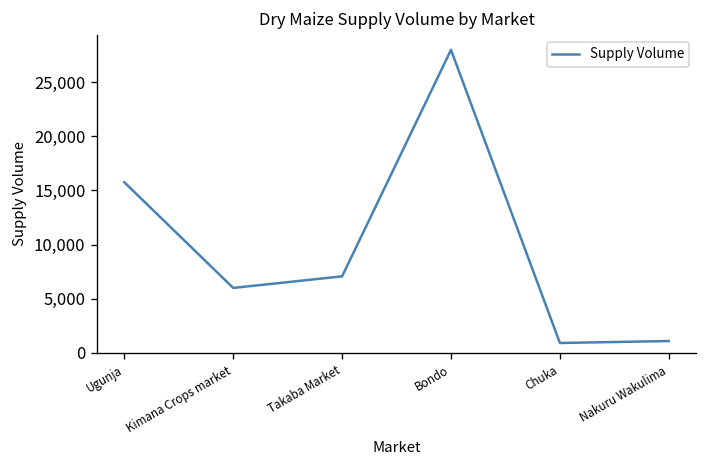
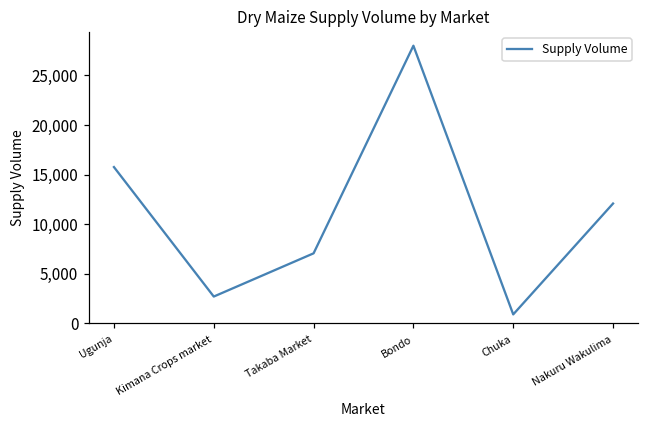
  {
    "Ugunja": "16,000",
-   "Kimana Crops market": "6,000",
+   "Kimana Crops market": "3,000",
    "Takaba Market": "7,000",
    "Bondo": "28,000",
    "Chuka": "1,000",
-   "Nakuru Wakulima": "1,000"
+   "Nakuru Wakulima": "12,000"
  }
